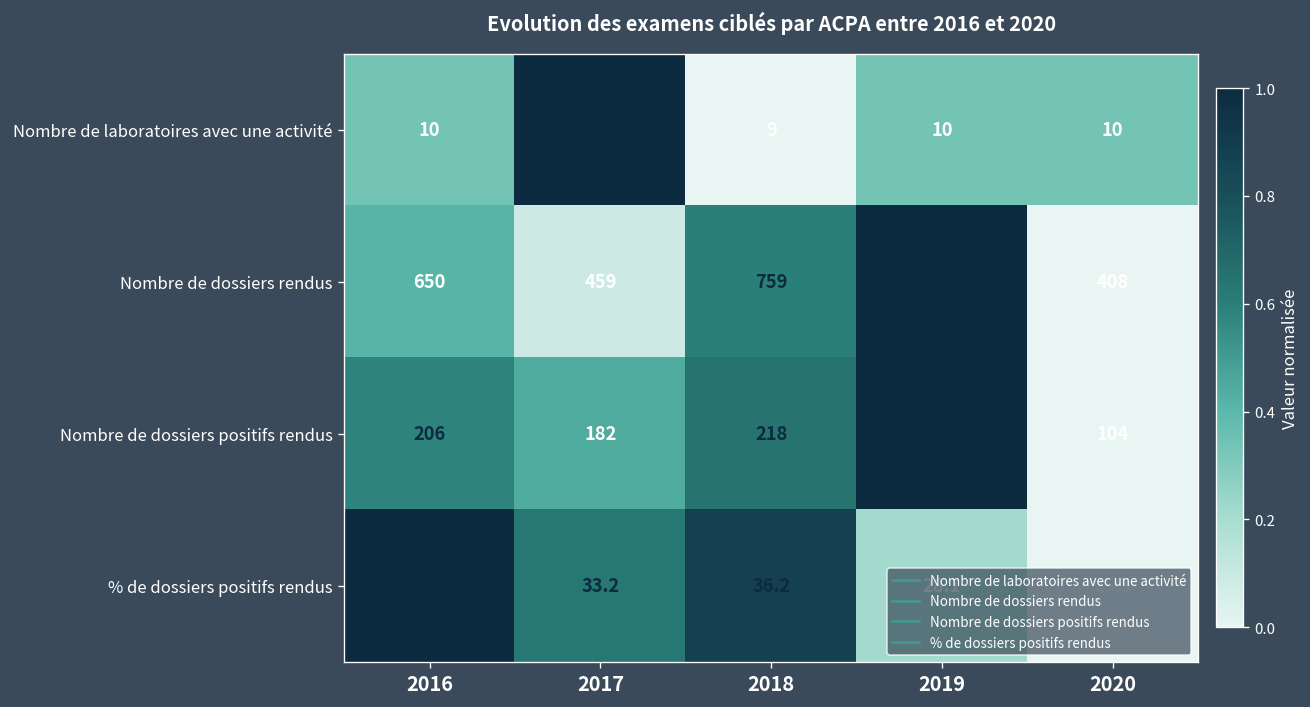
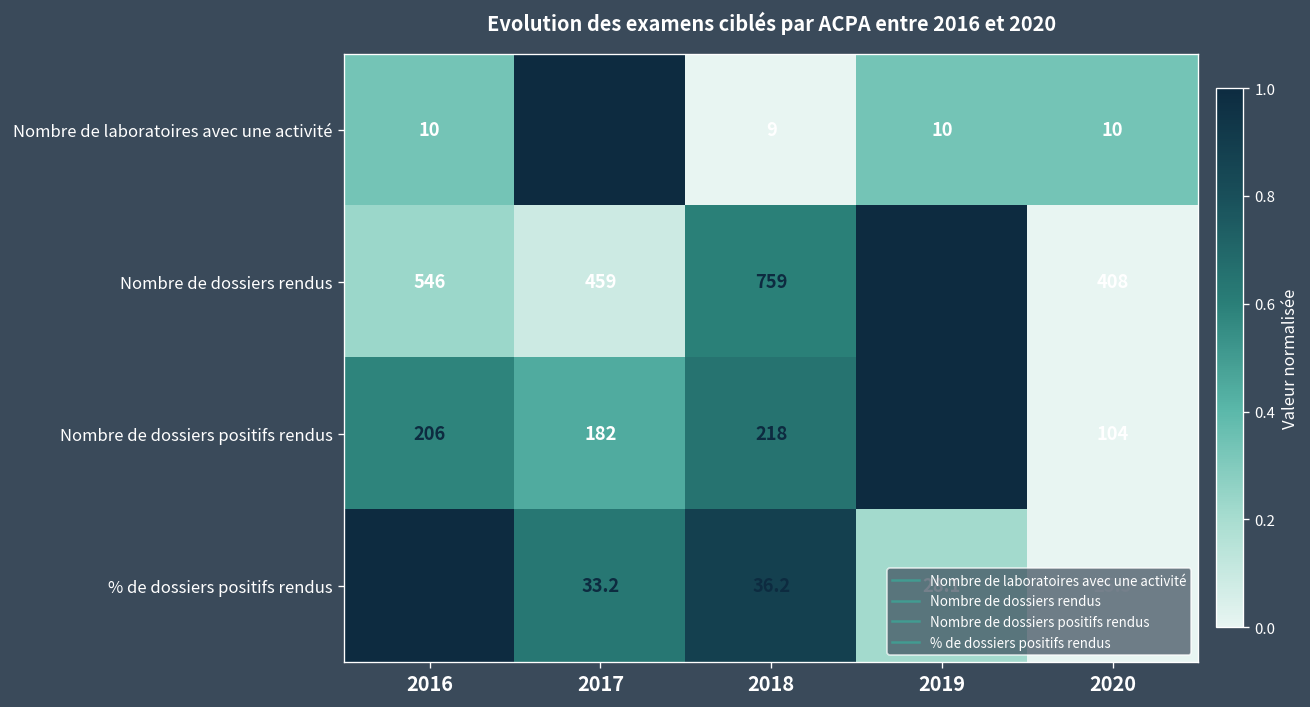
  {
    "Nombre de laboratoires avec une activité": {
      "2016": 10,
      "2019": 10,
      "2020": 10
    },
    "Nombre de dossiers rendus": {
-     "2016": 650,
+     "2016": 546,
      "2017": 459,
      "2018": 759
    },
    "Nombre de dossiers positifs rendus": {
      "2016": 206,
      "2017": 182,
      "2018": 218
    },
    "% de dossiers positifs rendus": {
      "2017": 33.2
    }
  }
